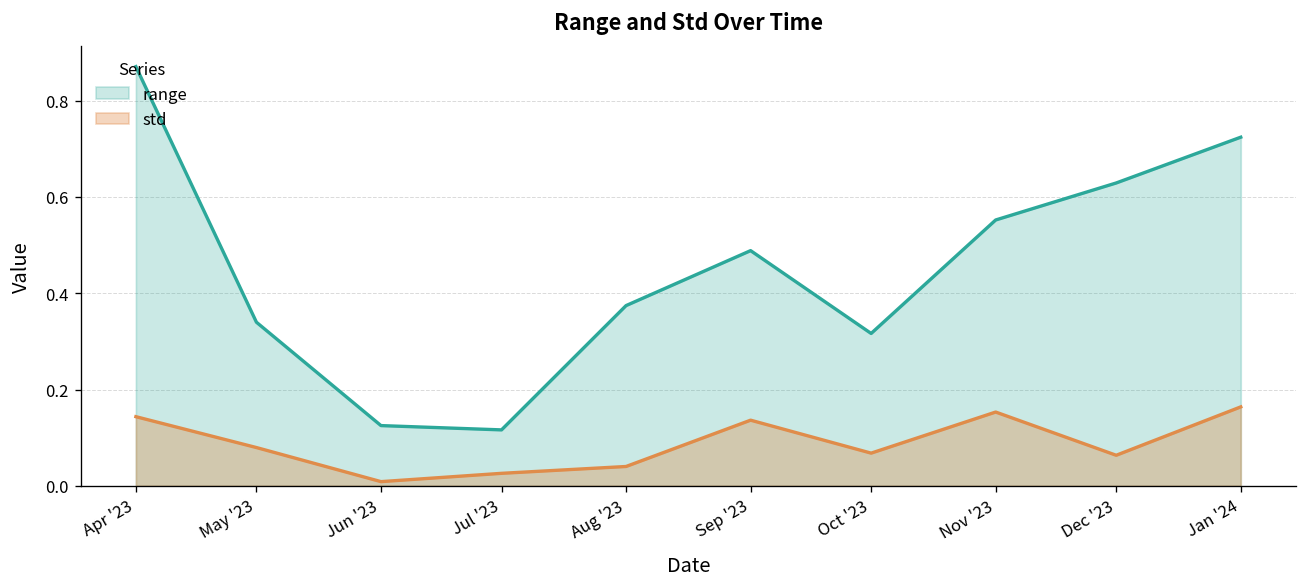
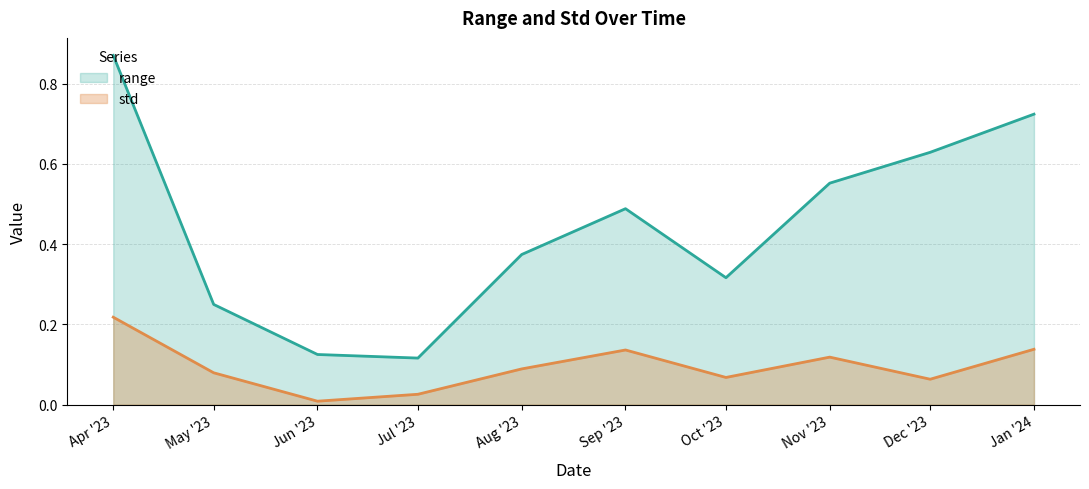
  {
    "range": {
      "Apr '23": 0.87,
-     "May '23": 0.34,
+     "May '23": 0.25,
      "Jun '23": 0.13,
      "Jul '23": 0.12,
      "Aug '23": 0.37,
      "Sep '23": 0.49,
      "Oct '23": 0.32,
      "Nov '23": 0.55,
      "Dec '23": 0.63,
      "Jan '24": 0.72
    },
    "std": {
-     "Apr '23": 0.14,
+     "Apr '23": 0.22,
      "May '23": 0.08,
      "Jun '23": 0.01,
      "Jul '23": 0.03,
-     "Aug '23": 0.04,
+     "Aug '23": 0.09,
      "Sep '23": 0.14,
      "Oct '23": 0.07,
-     "Nov '23": 0.15,
+     "Nov '23": 0.12,
      "Dec '23": 0.06,
-     "Jan '24": 0.16
+     "Jan '24": 0.14
    }
  }
